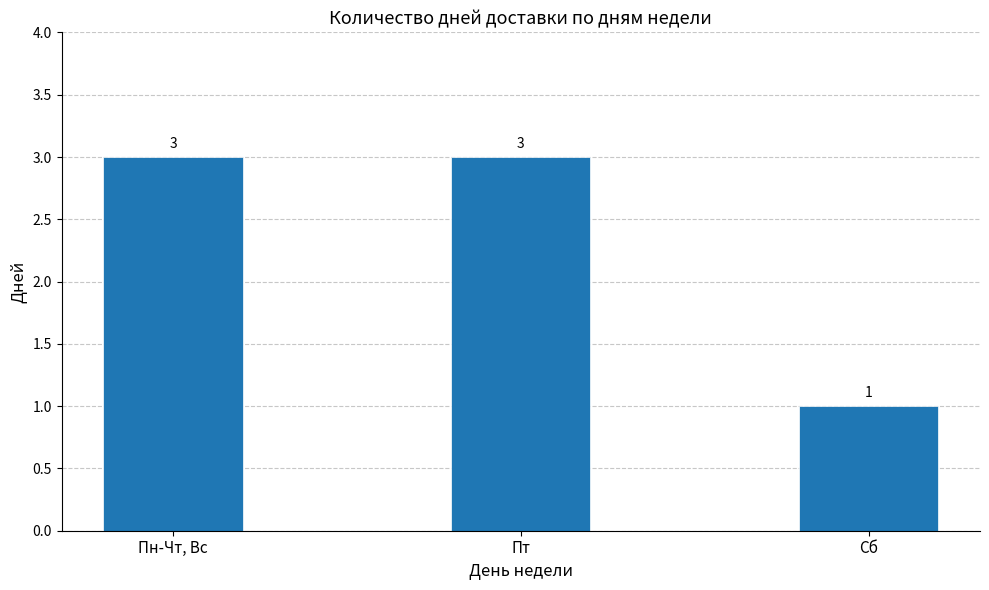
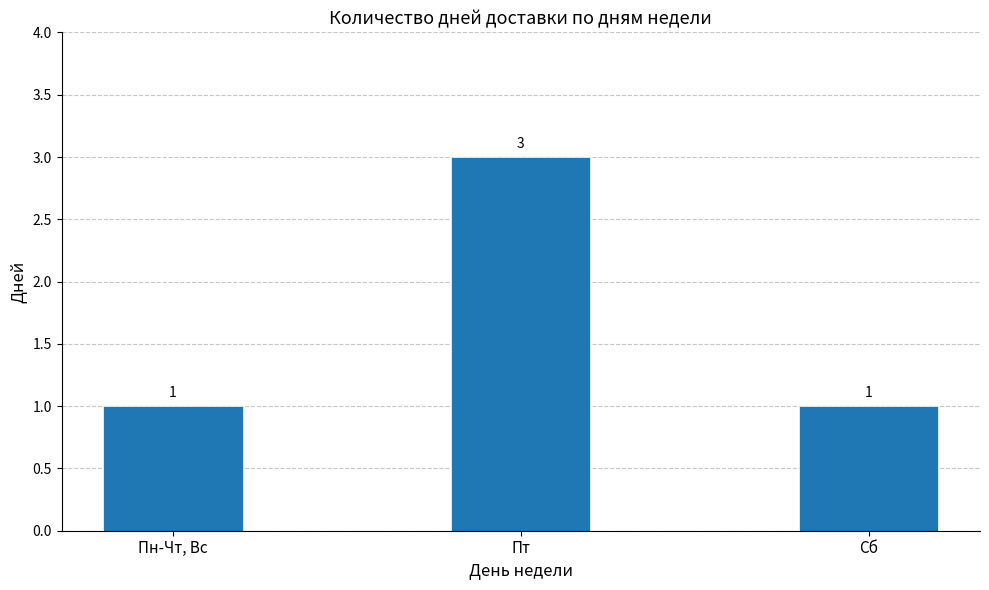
  {
-   "Пн-Чт, Вс": 3,
+   "Пн-Чт, Вс": 1,
    "Пт": 3,
    "Сб": 1
  }
